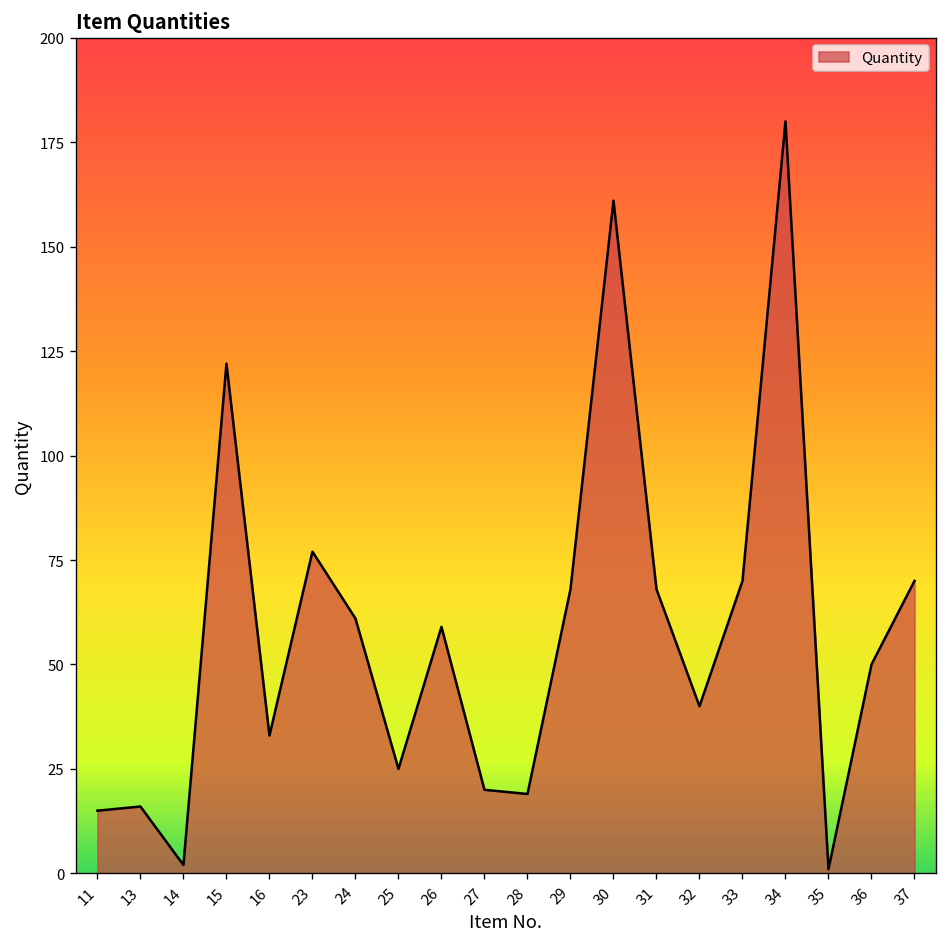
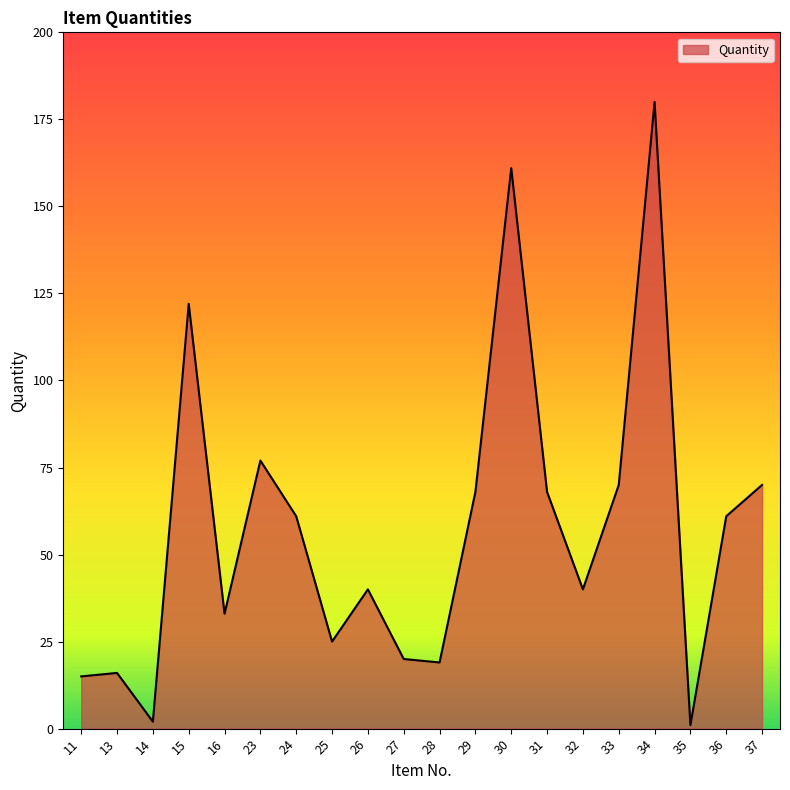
  {
    "11": 15,
    "13": 16,
    "14": 2,
    "15": 122,
    "16": 33,
    "23": 77,
    "24": 61,
    "25": 25,
-   "26": 59,
+   "26": 40,
    "27": 20,
    "28": 19,
    "29": 68,
    "30": 161,
    "31": 68,
    "32": 40,
    "33": 70,
    "34": 180,
    "35": 1,
-   "36": 50,
+   "36": 61,
    "37": 70
  }
